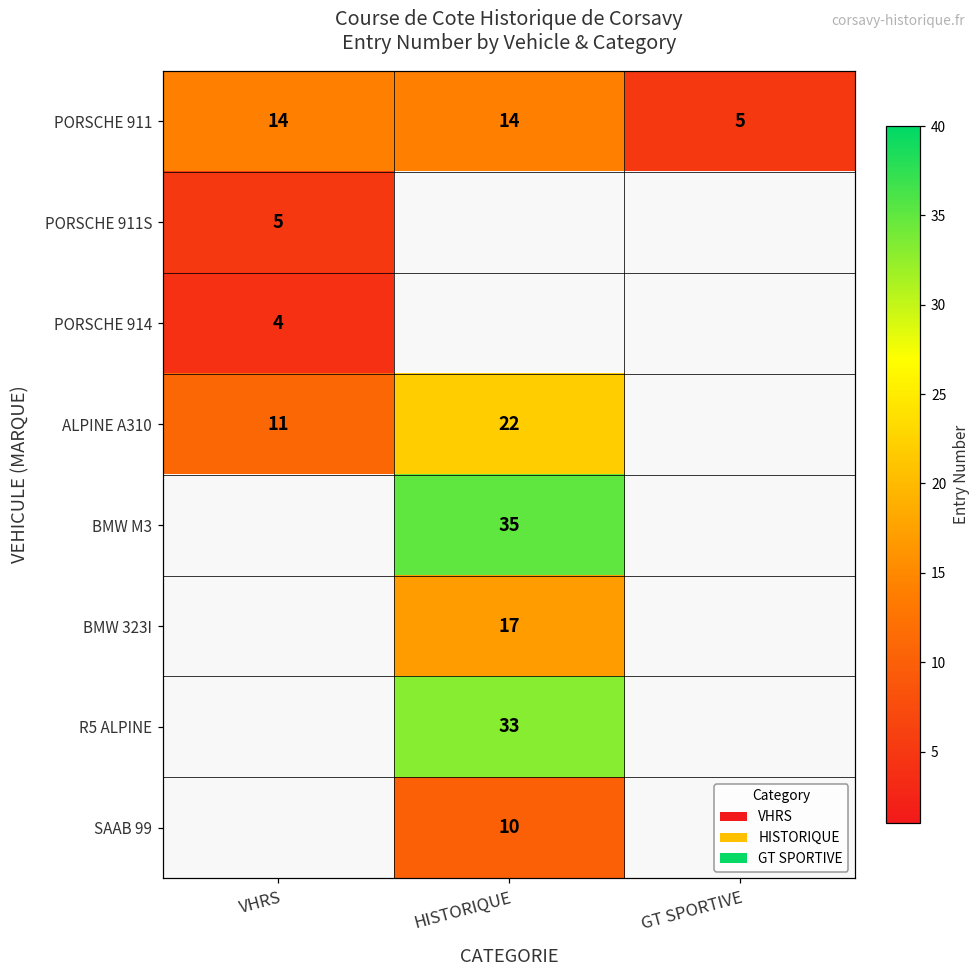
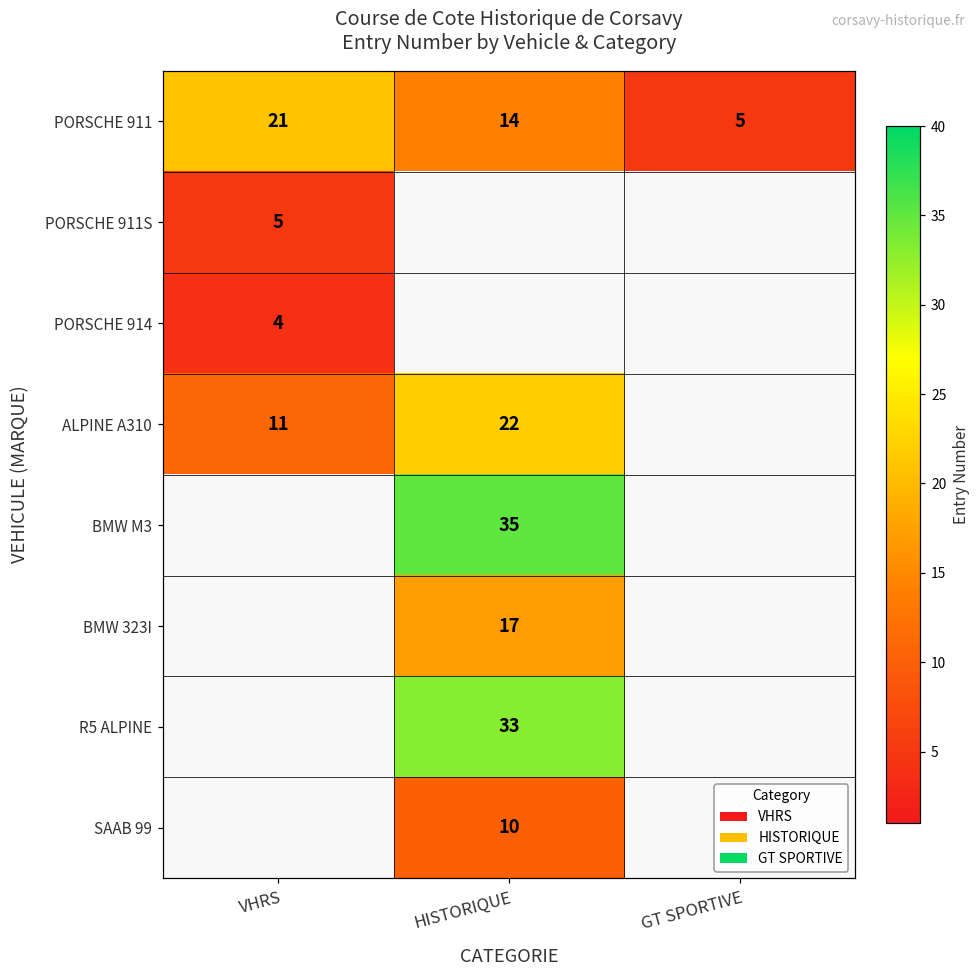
  {
    "PORSCHE 911": {
-     "VHRS": 14,
+     "VHRS": 21,
      "HISTORIQUE": 14,
      "GT SPORTIVE": 5
    },
    "PORSCHE 911S": {
      "VHRS": 5
    },
    "PORSCHE 914": {
      "VHRS": 4
    },
    "ALPINE A310": {
      "VHRS": 11,
      "HISTORIQUE": 22
    },
    "BMW M3": {
      "HISTORIQUE": 35
    },
    "BMW 323I": {
      "HISTORIQUE": 17
    },
    "R5 ALPINE": {
      "HISTORIQUE": 33
    },
    "SAAB 99": {
      "HISTORIQUE": 10
    }
  }
